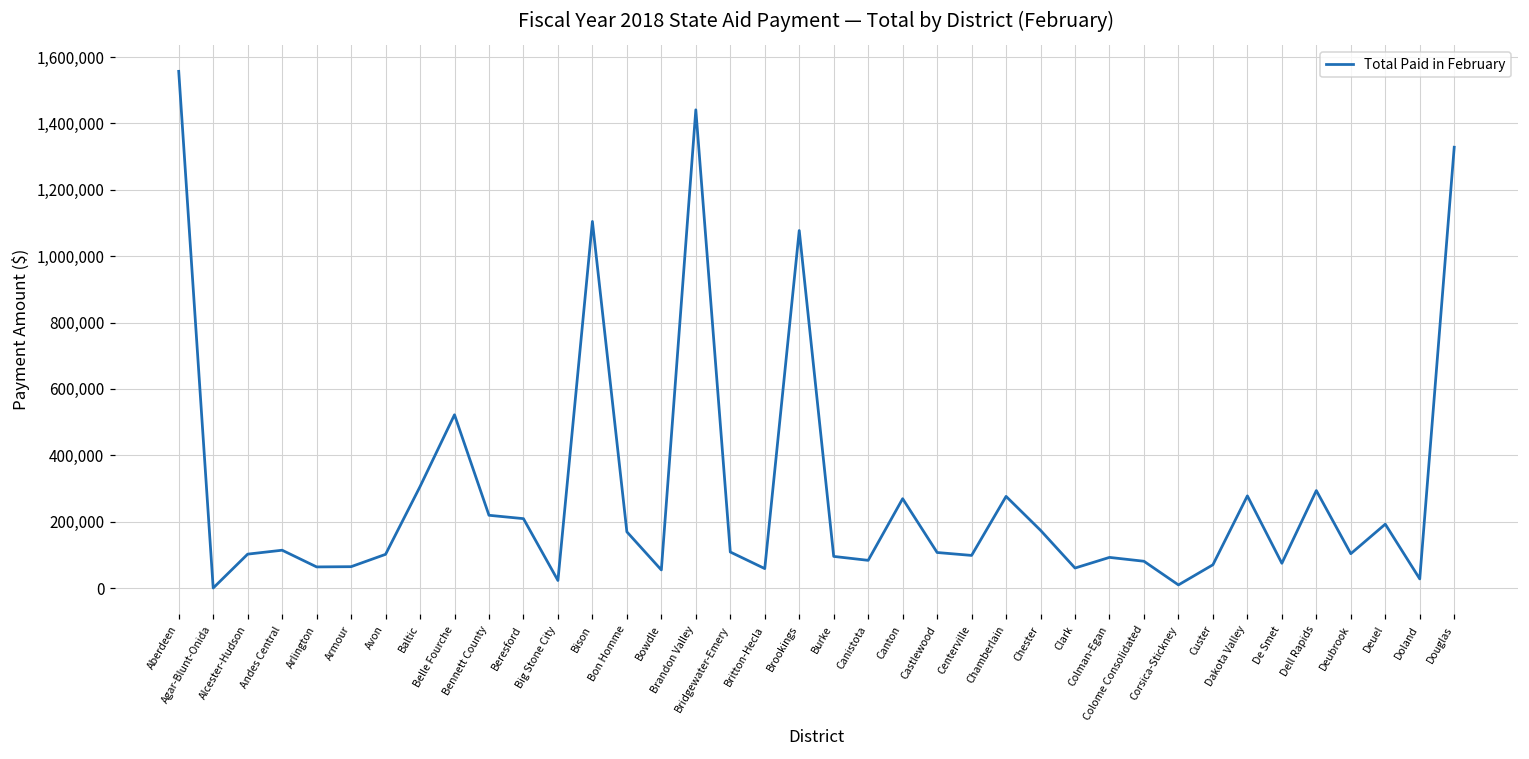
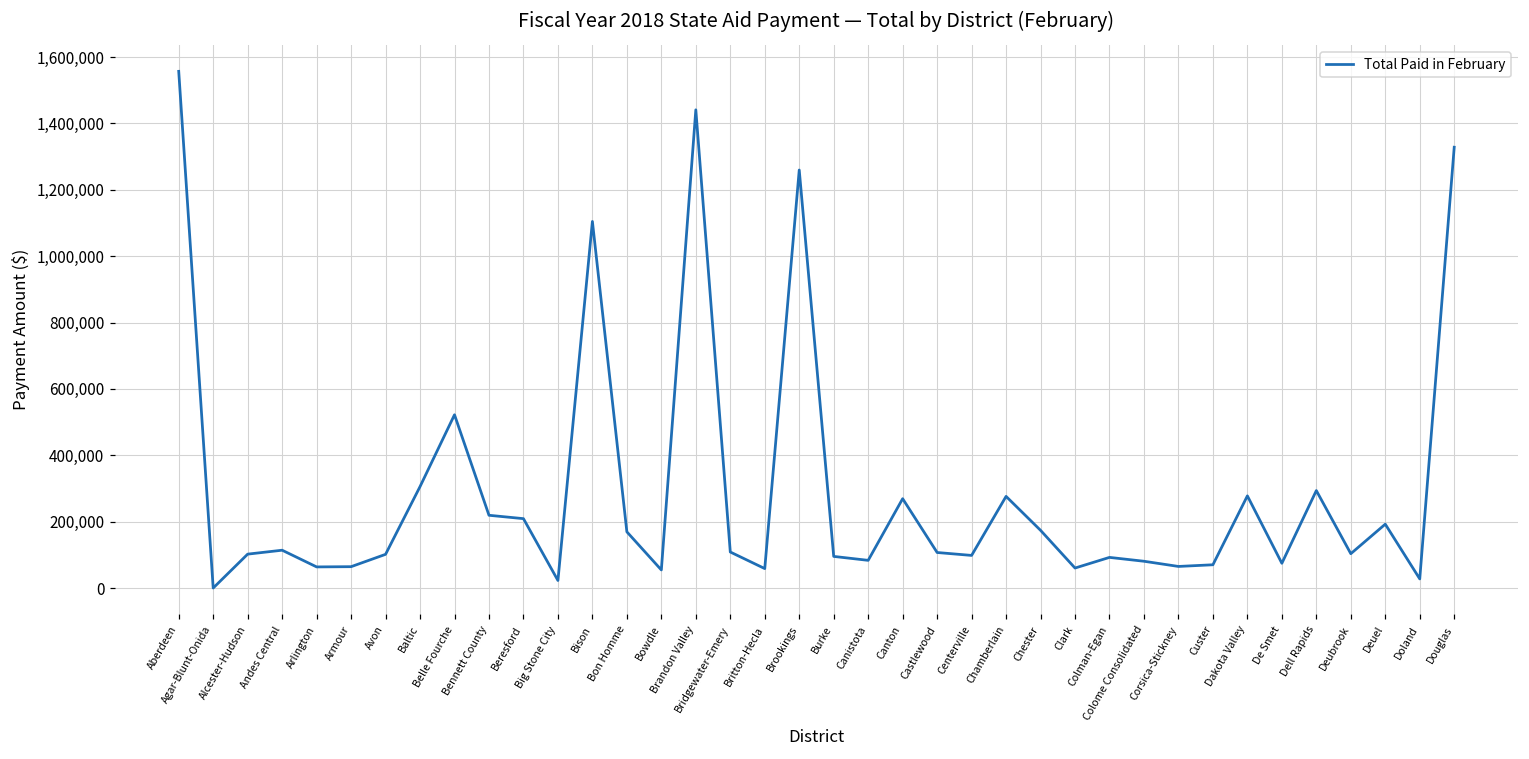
  {
    "Aberdeen": "1,560,000",
    "Agar-Blunt-Onida": "0",
    "Alcester-Hudson": "100,000",
    "Andes Central": "110,000",
    "Arlington": "60,000",
    "Armour": "60,000",
    "Avon": "100,000",
    "Baltic": "310,000",
    "Belle Fourche": "520,000",
    "Bennett County": "220,000",
    "Beresford": "210,000",
    "Big Stone City": "20,000",
    "Bison": "1,100,000",
    "Bon Homme": "170,000",
    "Bowdle": "50,000",
    "Brandon Valley": "1,440,000",
    "Bridgewater-Emery": "110,000",
    "Britton-Hecla": "60,000",
-   "Brookings": "1,080,000",
+   "Brookings": "1,260,000",
    "Burke": "100,000",
    "Canistota": "80,000",
    "Canton": "270,000",
    "Castlewood": "110,000",
    "Centerville": "100,000",
    "Chamberlain": "280,000",
    "Chester": "170,000",
    "Clark": "60,000",
    "Colman-Egan": "90,000",
    "Colome Consolidated": "80,000",
-   "Corsica-Stickney": "10,000",
+   "Corsica-Stickney": "70,000",
    "Custer": "70,000",
    "Dakota Valley": "280,000",
    "De Smet": "70,000",
    "Dell Rapids": "290,000",
    "Deubrook": "100,000",
    "Deuel": "190,000",
    "Doland": "30,000",
    "Douglas": "1,330,000"
  }
